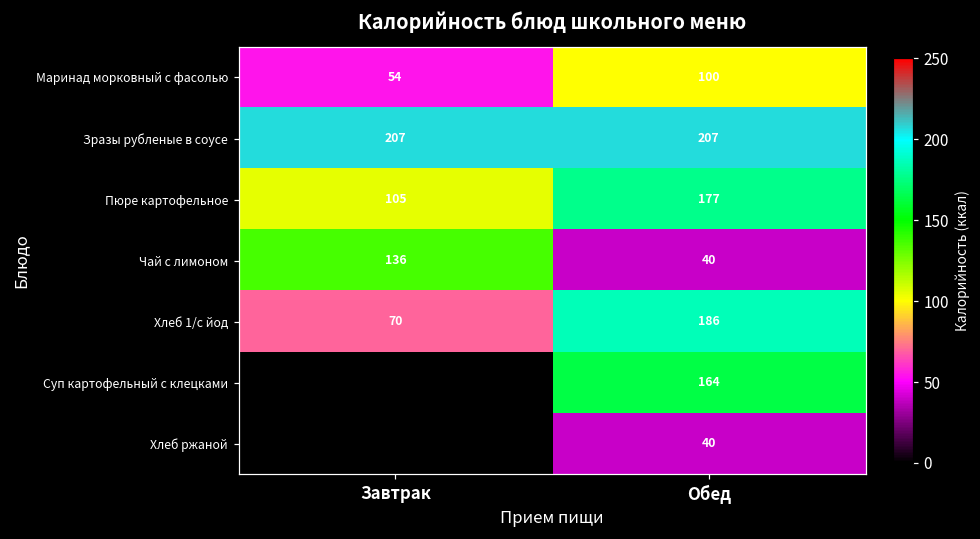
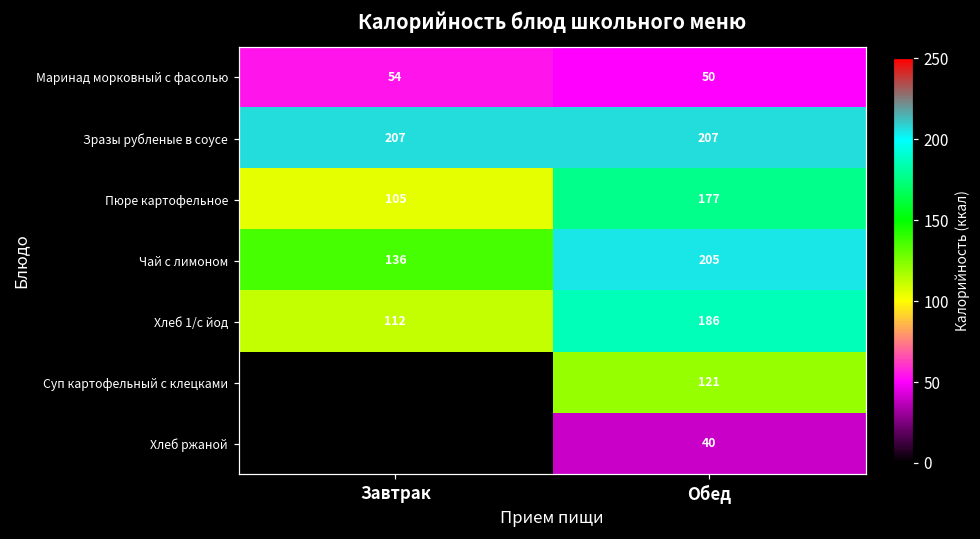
  {
    "Маринад морковный с фасолью": {
      "Завтрак": 54,
-     "Обед": 100
+     "Обед": 50
    },
    "Зразы рубленые в соусе": {
      "Завтрак": 207,
      "Обед": 207
    },
    "Пюре картофельное": {
      "Завтрак": 105,
      "Обед": 177
    },
    "Чай с лимоном": {
      "Завтрак": 136,
-     "Обед": 40
+     "Обед": 205
    },
    "Хлеб 1/с йод": {
-     "Завтрак": 70,
+     "Завтрак": 112,
      "Обед": 186
    },
    "Суп картофельный с клецками": {
-     "Обед": 164
+     "Обед": 121
    },
    "Хлеб ржаной": {
      "Обед": 40
    }
  }
